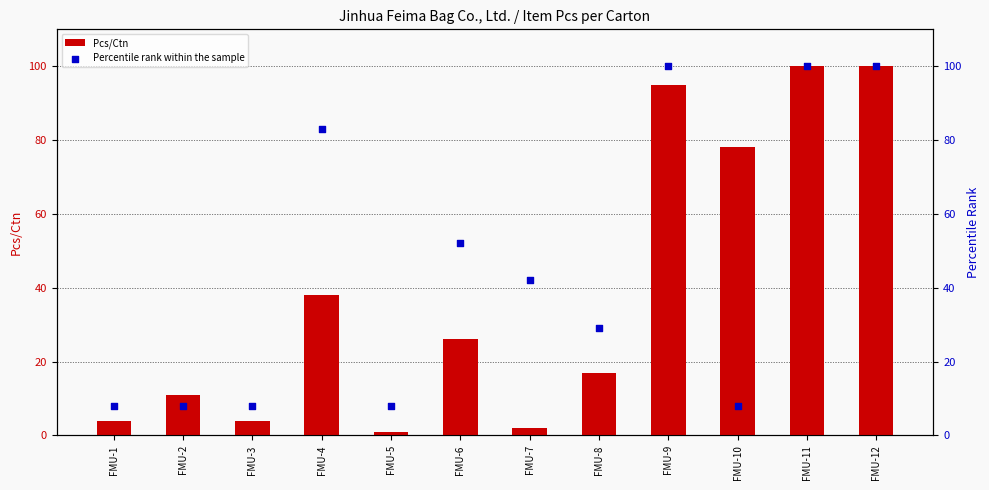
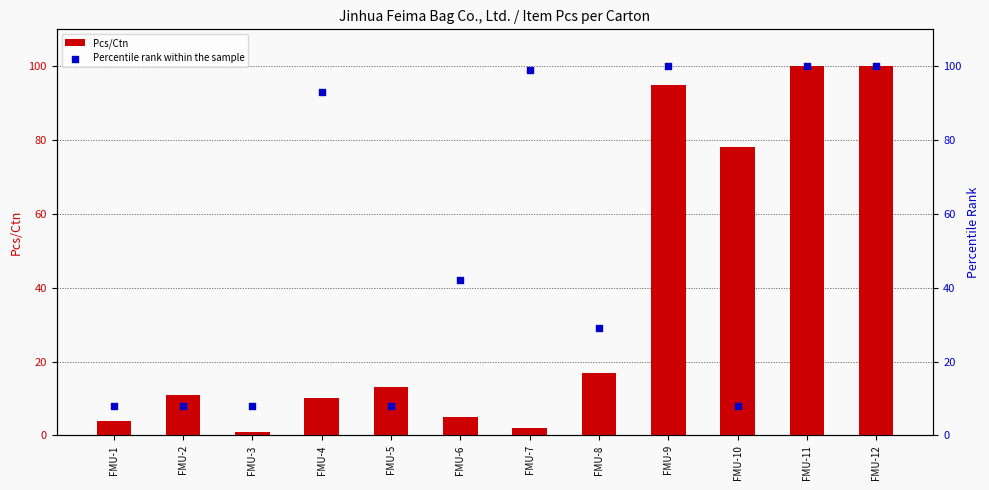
  {
    "Pcs/Ctn": {
      "FMU-1": 4,
      "FMU-2": 11,
-     "FMU-3": 4,
-     "FMU-4": 38,
-     "FMU-5": 1,
-     "FMU-6": 26,
+     "FMU-3": 1,
+     "FMU-4": 10,
+     "FMU-5": 13,
+     "FMU-6": 5,
      "FMU-7": 2,
      "FMU-8": 17,
      "FMU-9": 95,
      "FMU-10": 78,
      "FMU-11": 100,
      "FMU-12": 100
    },
    "Percentile rank within the sample": {
-     "FMU-4": 83,
-     "FMU-6": 52,
-     "FMU-7": 42
+     "FMU-4": 93,
+     "FMU-6": 42,
+     "FMU-7": 99
    }
  }
